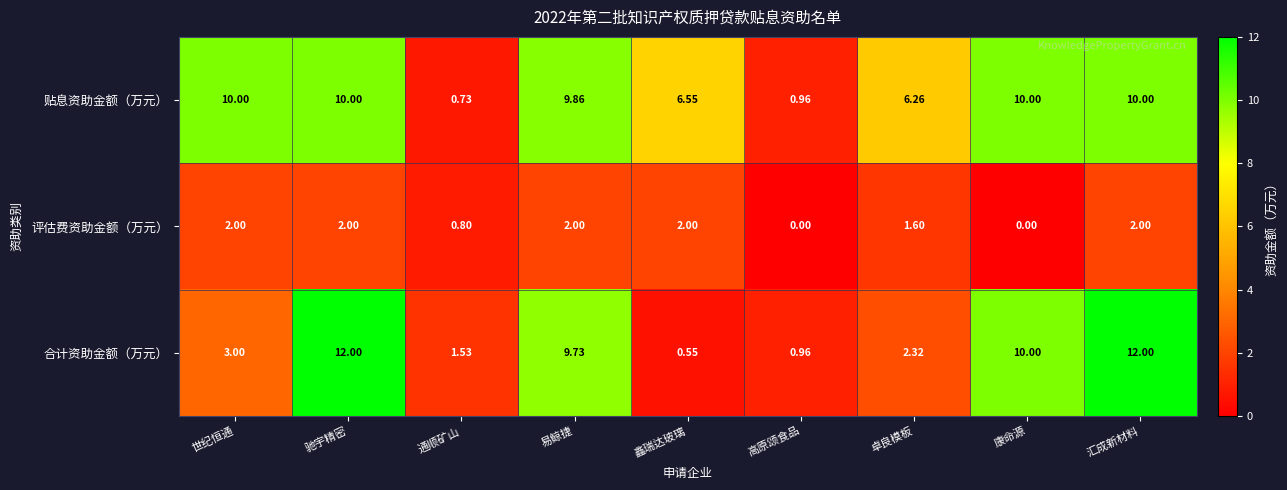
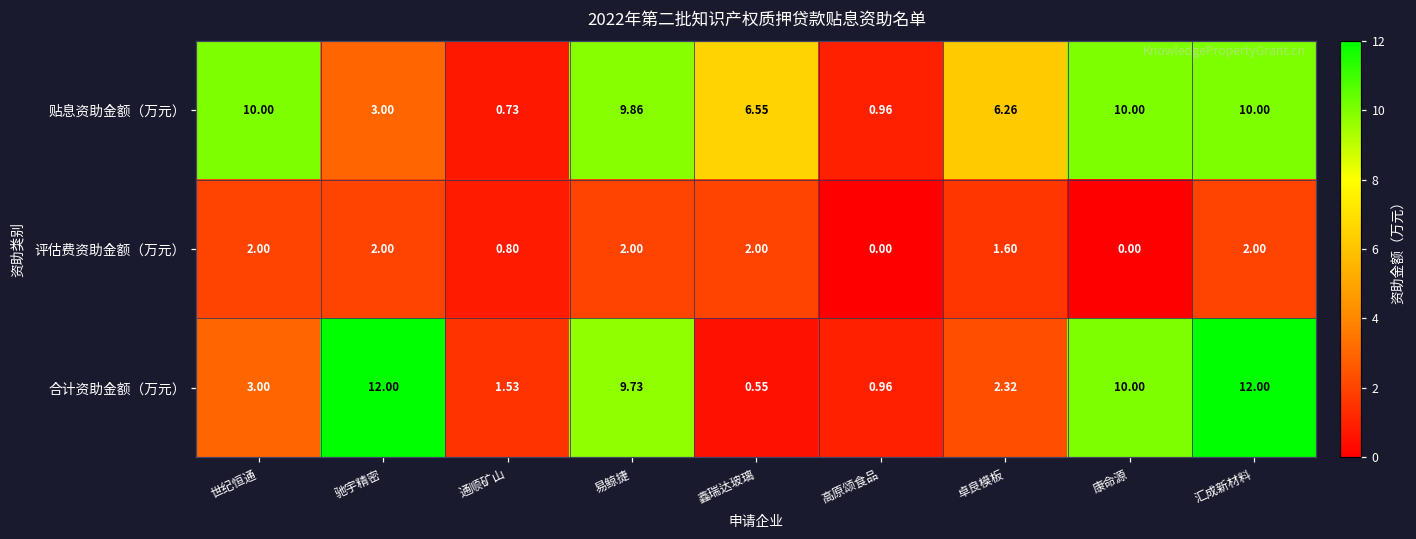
  {
    "贴息资助金额（万元）": {
      "世纪恒通": 10.00,
-     "驰宇精密": 10.00,
+     "驰宇精密": 3.00,
      "通顺矿山": 0.73,
      "易鲸捷": 9.86,
      "鑫瑞达玻璃": 6.55,
      "高原颂食品": 0.96,
      "卓良模板": 6.26,
      "康命源": 10.00
    },
    "评估费资助金额（万元）": {
      "世纪恒通": 2.00,
      "驰宇精密": 2.00,
      "通顺矿山": 0.80,
      "易鲸捷": 2.00,
      "鑫瑞达玻璃": 2.00,
      "高原颂食品": 0.00,
      "卓良模板": 1.60,
      "康命源": 0.00,
      "汇成新材料": 2.00
    },
    "合计资助金额（万元）": {
      "世纪恒通": 3.00,
      "驰宇精密": 12.00,
      "通顺矿山": 1.53,
      "易鲸捷": 9.73,
      "鑫瑞达玻璃": 0.55,
      "高原颂食品": 0.96,
      "卓良模板": 2.32,
      "康命源": 10.00,
      "汇成新材料": 12.00
    }
  }
